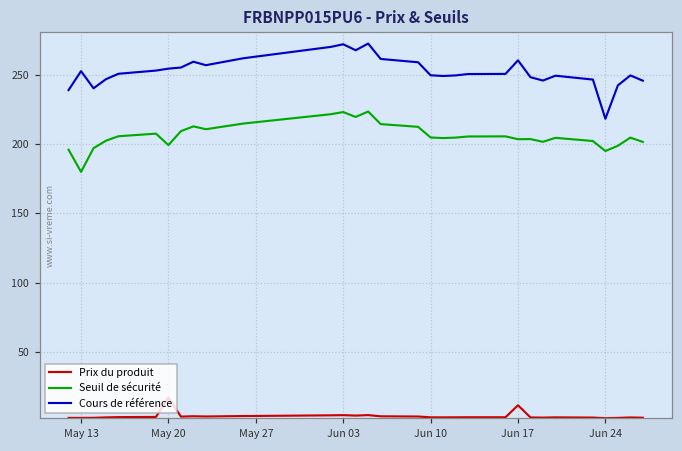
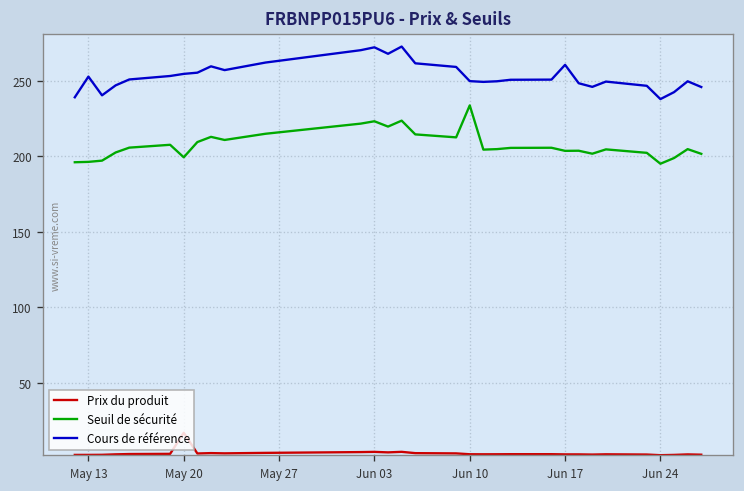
  {
    "Prix du produit": {
      "May 13": 2,
      "Jun 03": 4,
      "Jun 10": 3,
-     "Jun 17": 11,
+     "Jun 17": 3,
      "Jun 24": 2
    },
    "Seuil de sécurité": {
-     "May 13": 180,
+     "May 13": 196,
      "May 20": 199,
      "Jun 03": 223,
-     "Jun 10": 205,
+     "Jun 10": 234,
      "Jun 17": 204,
      "Jun 24": 195
    },
    "Cours de référence": {
      "May 13": 253,
      "May 20": 255,
      "Jun 03": 272,
      "Jun 10": 250,
      "Jun 17": 261,
-     "Jun 24": 218
+     "Jun 24": 238
    }
  }
